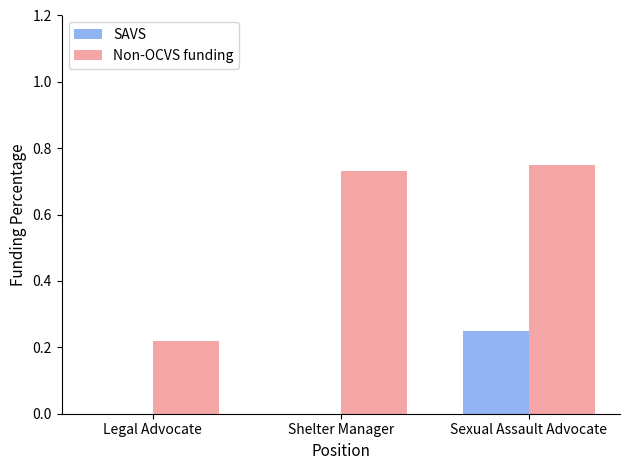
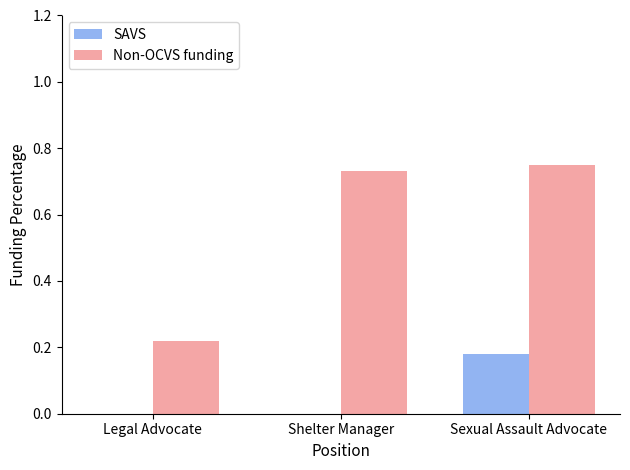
  {
    "SAVS": {
      "Legal Advocate": 0.00,
      "Shelter Manager": 0.00,
-     "Sexual Assault Advocate": 0.25
+     "Sexual Assault Advocate": 0.18
    },
    "Non-OCVS funding": {
      "Legal Advocate": 0.22,
      "Shelter Manager": 0.73,
      "Sexual Assault Advocate": 0.75
    }
  }
